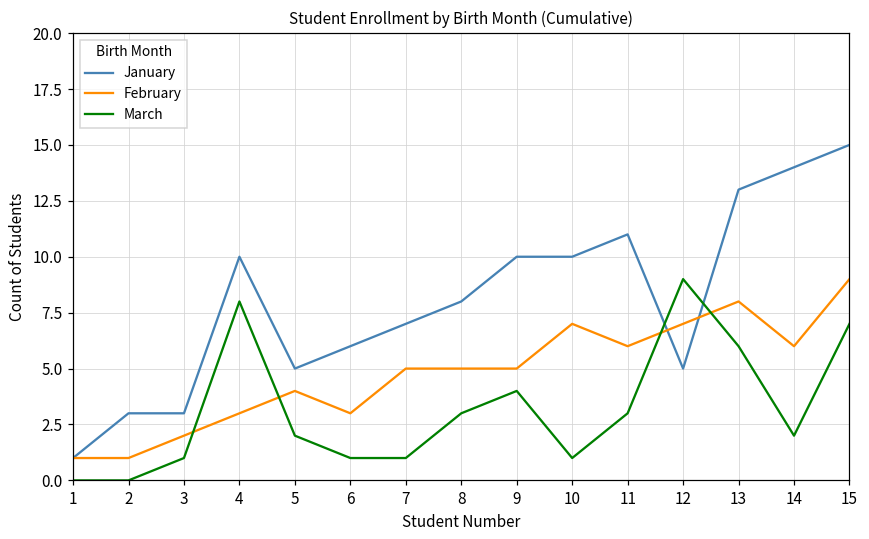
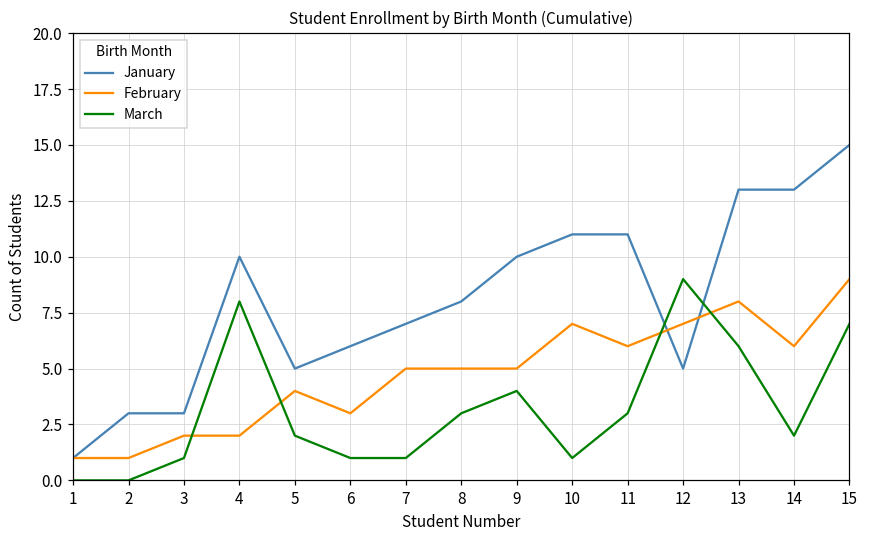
  {
    "January": {
      "2": 3,
      "3": 3,
      "4": 10,
      "5": 5,
      "6": 6,
      "7": 7,
      "8": 8,
      "9": 10,
-     "10": 10,
+     "10": 11,
      "11": 11,
      "12": 5,
      "13": 13,
-     "14": 14,
+     "14": 13,
      "15": 15
    },
    "February": {
      "2": 1,
      "3": 2,
-     "4": 3,
+     "4": 2,
      "5": 4,
      "6": 3,
      "7": 5,
      "8": 5,
      "9": 5,
      "10": 7,
      "11": 6,
      "12": 7,
      "13": 8,
      "14": 6,
      "15": 9
    },
    "March": {
      "1": 0,
      "2": 0,
      "3": 1,
      "4": 8,
      "5": 2,
      "6": 1,
      "7": 1,
      "8": 3,
      "9": 4,
      "10": 1,
      "11": 3,
      "12": 9,
      "13": 6,
      "14": 2,
      "15": 7
    }
  }
